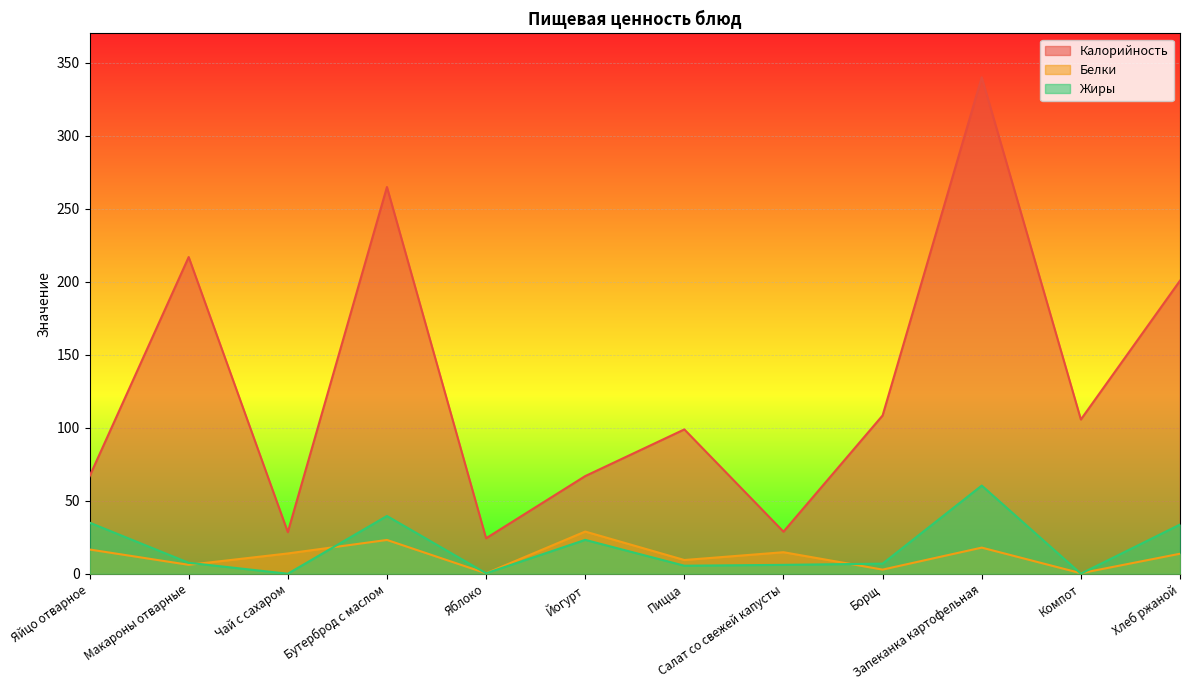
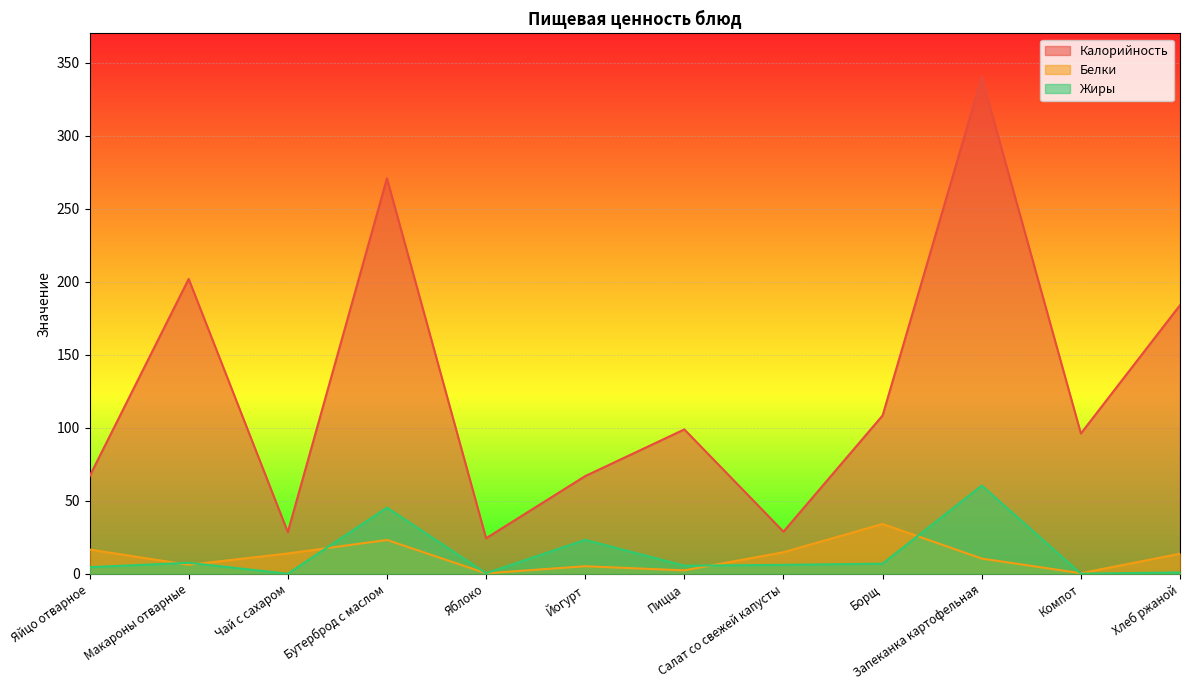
  {
    "Калорийность": {
      "Яйцо отварное": 67,
-     "Макароны отварные": 217,
+     "Макароны отварные": 202,
      "Чай с сахаром": 29,
-     "Бутерброд с маслом": 265,
+     "Бутерброд с маслом": 271,
      "Яблоко": 24,
      "Йогурт": 67,
      "Пицца": 99,
      "Салат со свежей капусты": 29,
      "Борщ": 108,
      "Запеканка картофельная": 340,
-     "Компот": 106,
-     "Хлеб ржаной": 201
+     "Компот": 96,
+     "Хлеб ржаной": 184
    },
    "Белки": {
      "Яйцо отварное": 17,
      "Чай с сахаром": 14,
      "Бутерброд с маслом": 23,
-     "Йогурт": 29,
-     "Пицца": 9,
+     "Йогурт": 5,
+     "Пицца": 2,
      "Салат со свежей капусты": 15,
-     "Борщ": 3,
-     "Запеканка картофельная": 18,
+     "Борщ": 34,
+     "Запеканка картофельная": 10,
      "Хлеб ржаной": 14
    },
    "Жиры": {
-     "Яйцо отварное": 35,
+     "Яйцо отварное": 5,
      "Чай с сахаром": 0,
-     "Бутерброд с маслом": 40,
+     "Бутерброд с маслом": 45,
      "Йогурт": 23,
      "Пицца": 6,
      "Салат со свежей капусты": 6,
      "Борщ": 7,
      "Запеканка картофельная": 60,
-     "Хлеб ржаной": 34
+     "Хлеб ржаной": 1
    }
  }
